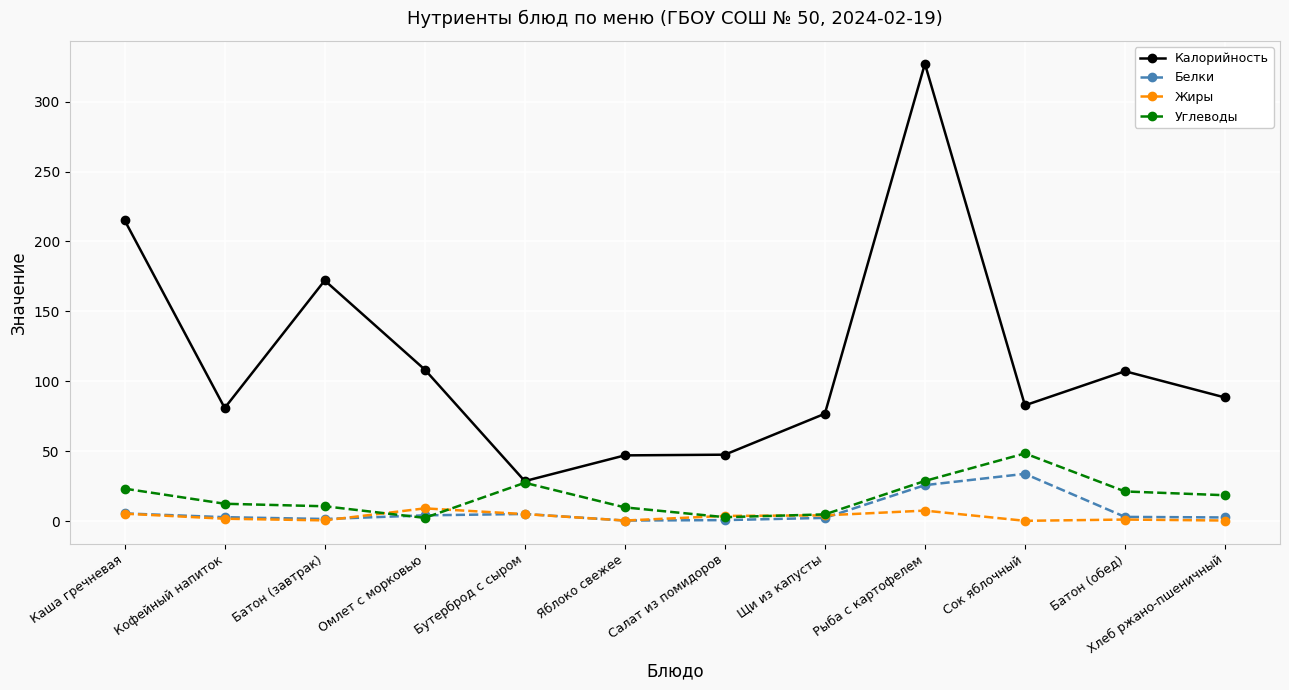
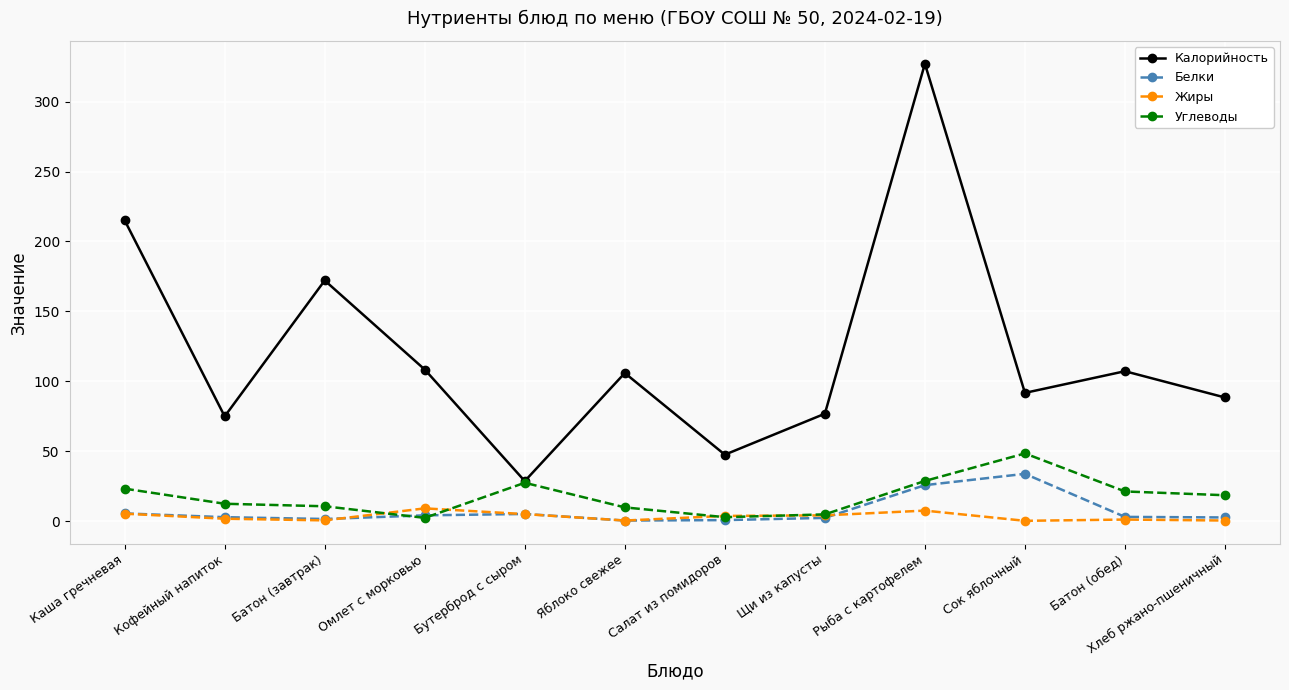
  {
    "Калорийность": {
      "Каша гречневая": 215,
-     "Кофейный напиток": 81,
+     "Кофейный напиток": 75,
      "Батон (завтрак)": 172,
      "Омлет с морковью": 108,
-     "Яблоко свежее": 47,
+     "Яблоко свежее": 106,
      "Салат из помидоров": 48,
      "Щи из капусты": 77,
      "Рыба с картофелем": 327,
-     "Сок яблочный": 83,
+     "Сок яблочный": 92,
      "Батон (обед)": 107,
      "Хлеб ржано-пшеничный": 88
    },
    "Белки": {
      "Салат из помидоров": 1,
      "Рыба с картофелем": 26,
      "Сок яблочный": 34,
      "Батон (обед)": 3,
      "Хлеб ржано-пшеничный": 3
    },
    "Жиры": {
      "Омлет с морковью": 9,
      "Рыба с картофелем": 8,
      "Сок яблочный": 0,
      "Батон (обед)": 1,
      "Хлеб ржано-пшеничный": 0
    },
    "Углеводы": {
      "Каша гречневая": 23,
      "Кофейный напиток": 12,
      "Батон (завтрак)": 11,
      "Яблоко свежее": 10,
      "Рыба с картофелем": 29,
      "Сок яблочный": 48,
      "Батон (обед)": 21,
      "Хлеб ржано-пшеничный": 19
    }
  }
